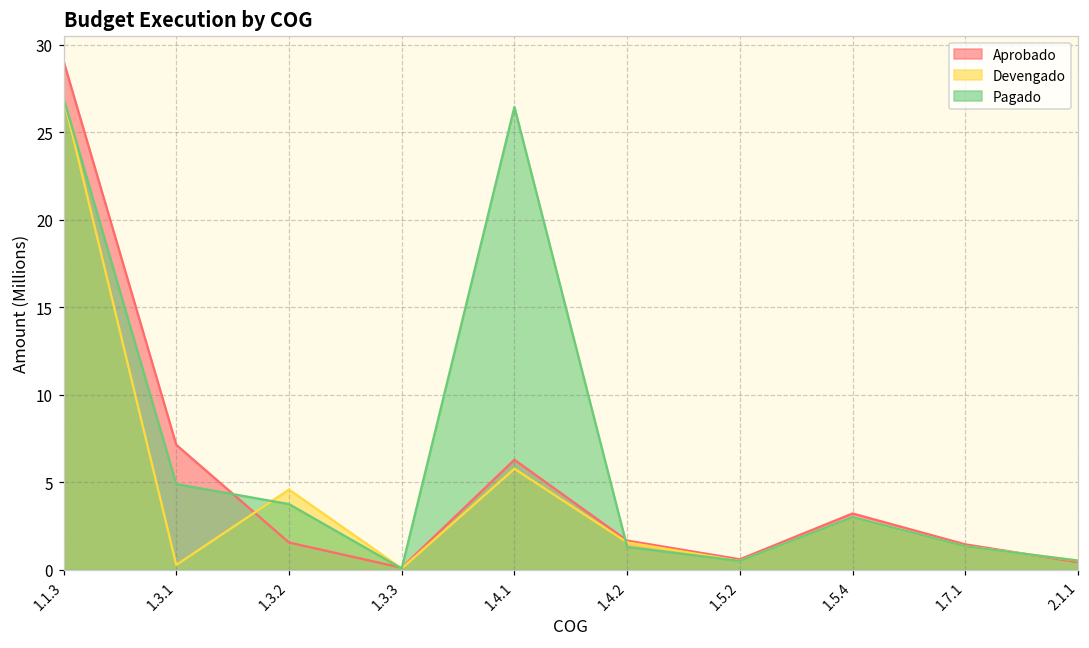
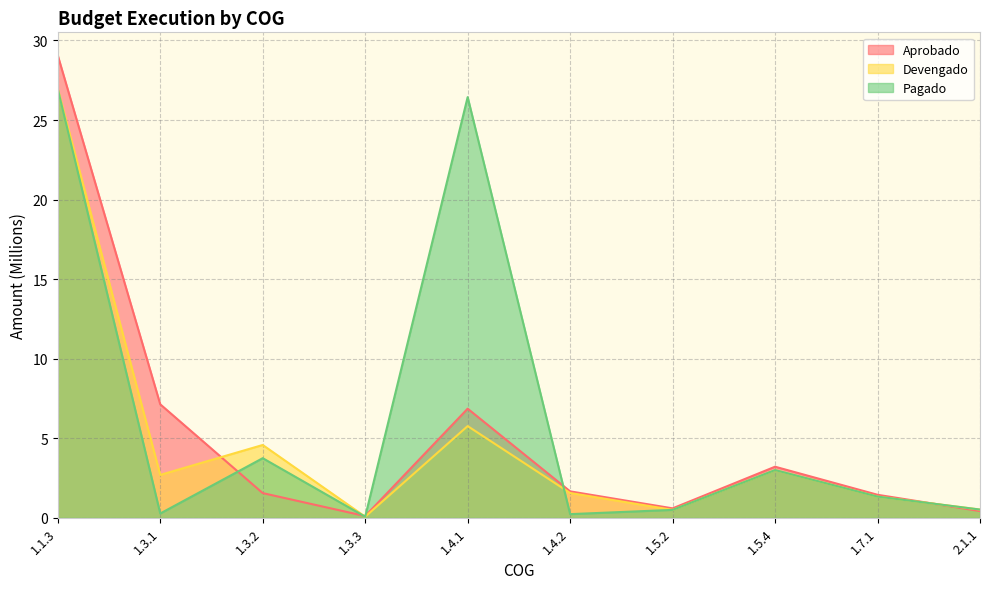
  {
    "Aprobado": {
      "1.1.3": 29.1,
      "1.3.1": 7.1,
      "1.3.2": 1.6,
-     "1.4.1": 6.3,
+     "1.4.1": 6.9,
      "1.5.4": 3.2
    },
    "Devengado": {
-     "1.3.1": 0.3,
+     "1.3.1": 2.7,
      "1.3.2": 4.6,
      "1.4.1": 5.8
    },
    "Pagado": {
-     "1.3.1": 4.9,
+     "1.3.1": 0.3,
      "1.3.2": 3.8,
      "1.4.1": 26.4,
-     "1.4.2": 1.3
+     "1.4.2": 0.2
    }
  }
